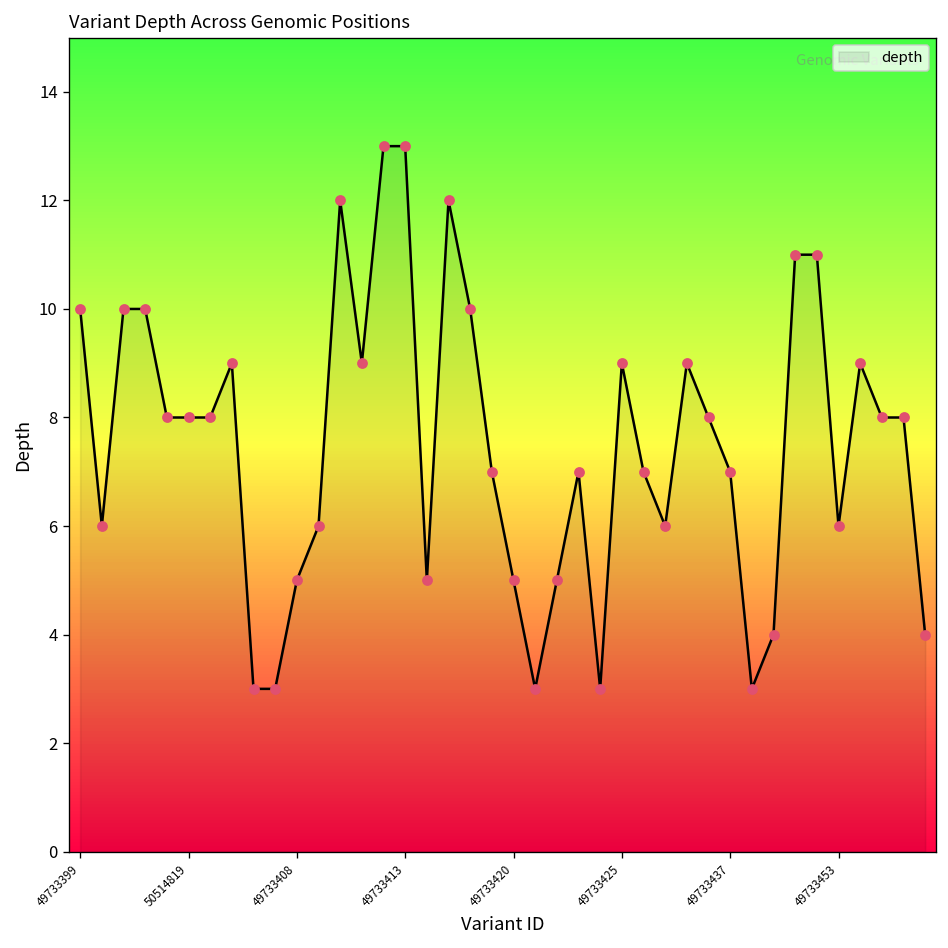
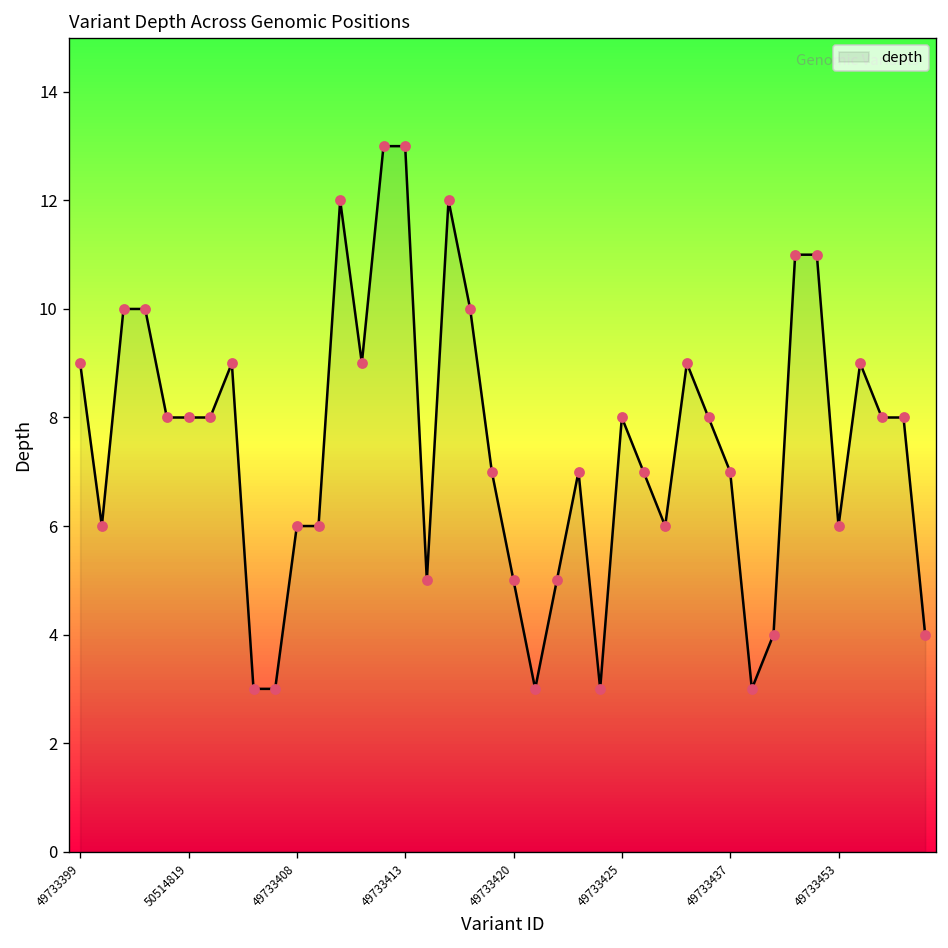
  {
-   "49733399": 10,
+   "49733399": 9,
    "50514819": 8,
-   "49733408": 5,
+   "49733408": 6,
    "49733413": 13,
    "49733420": 5,
-   "49733425": 9,
+   "49733425": 8,
    "49733437": 7,
    "49733453": 6
  }
